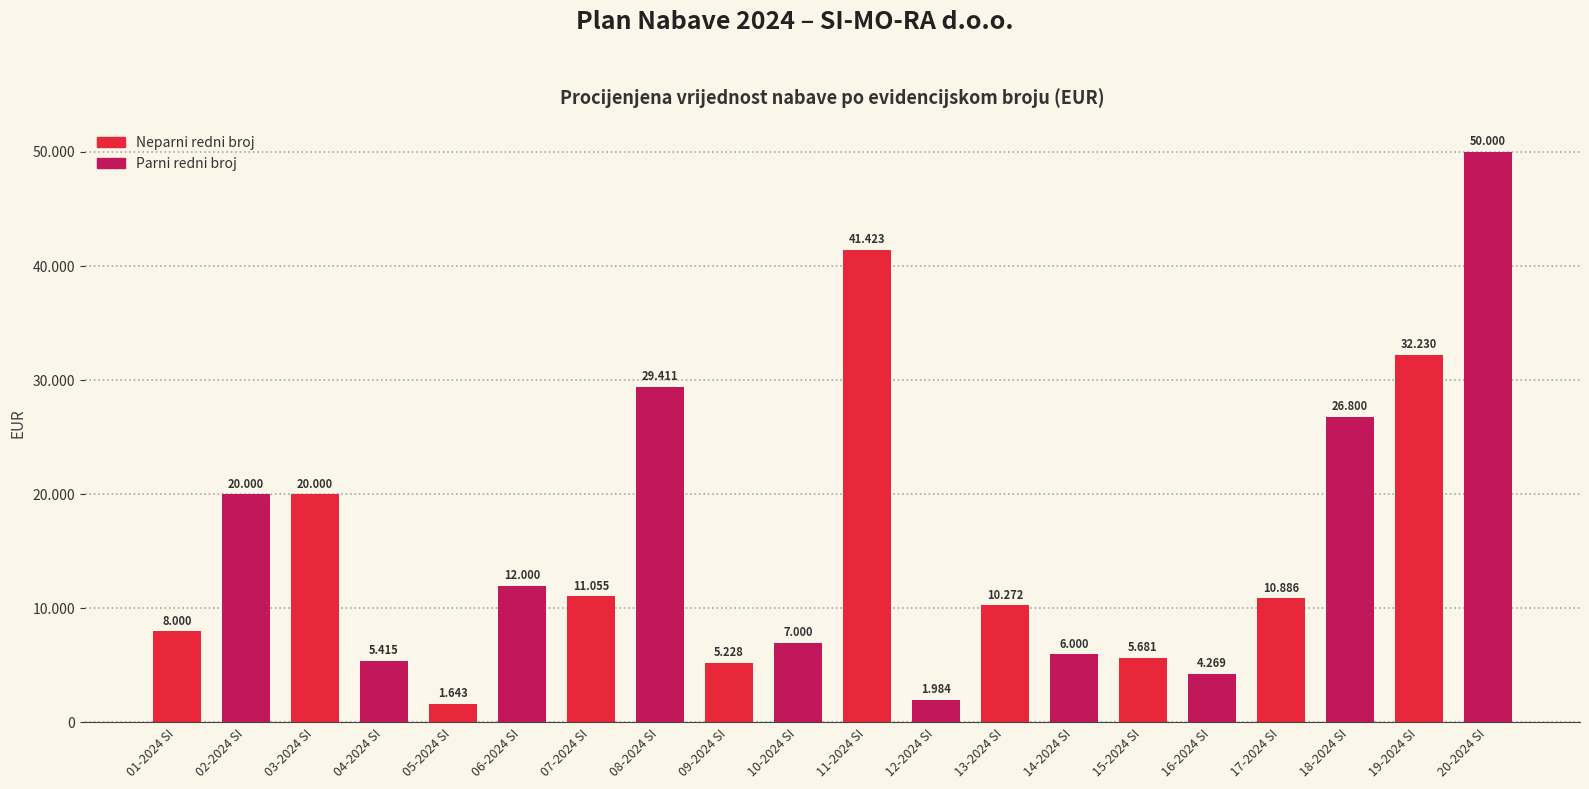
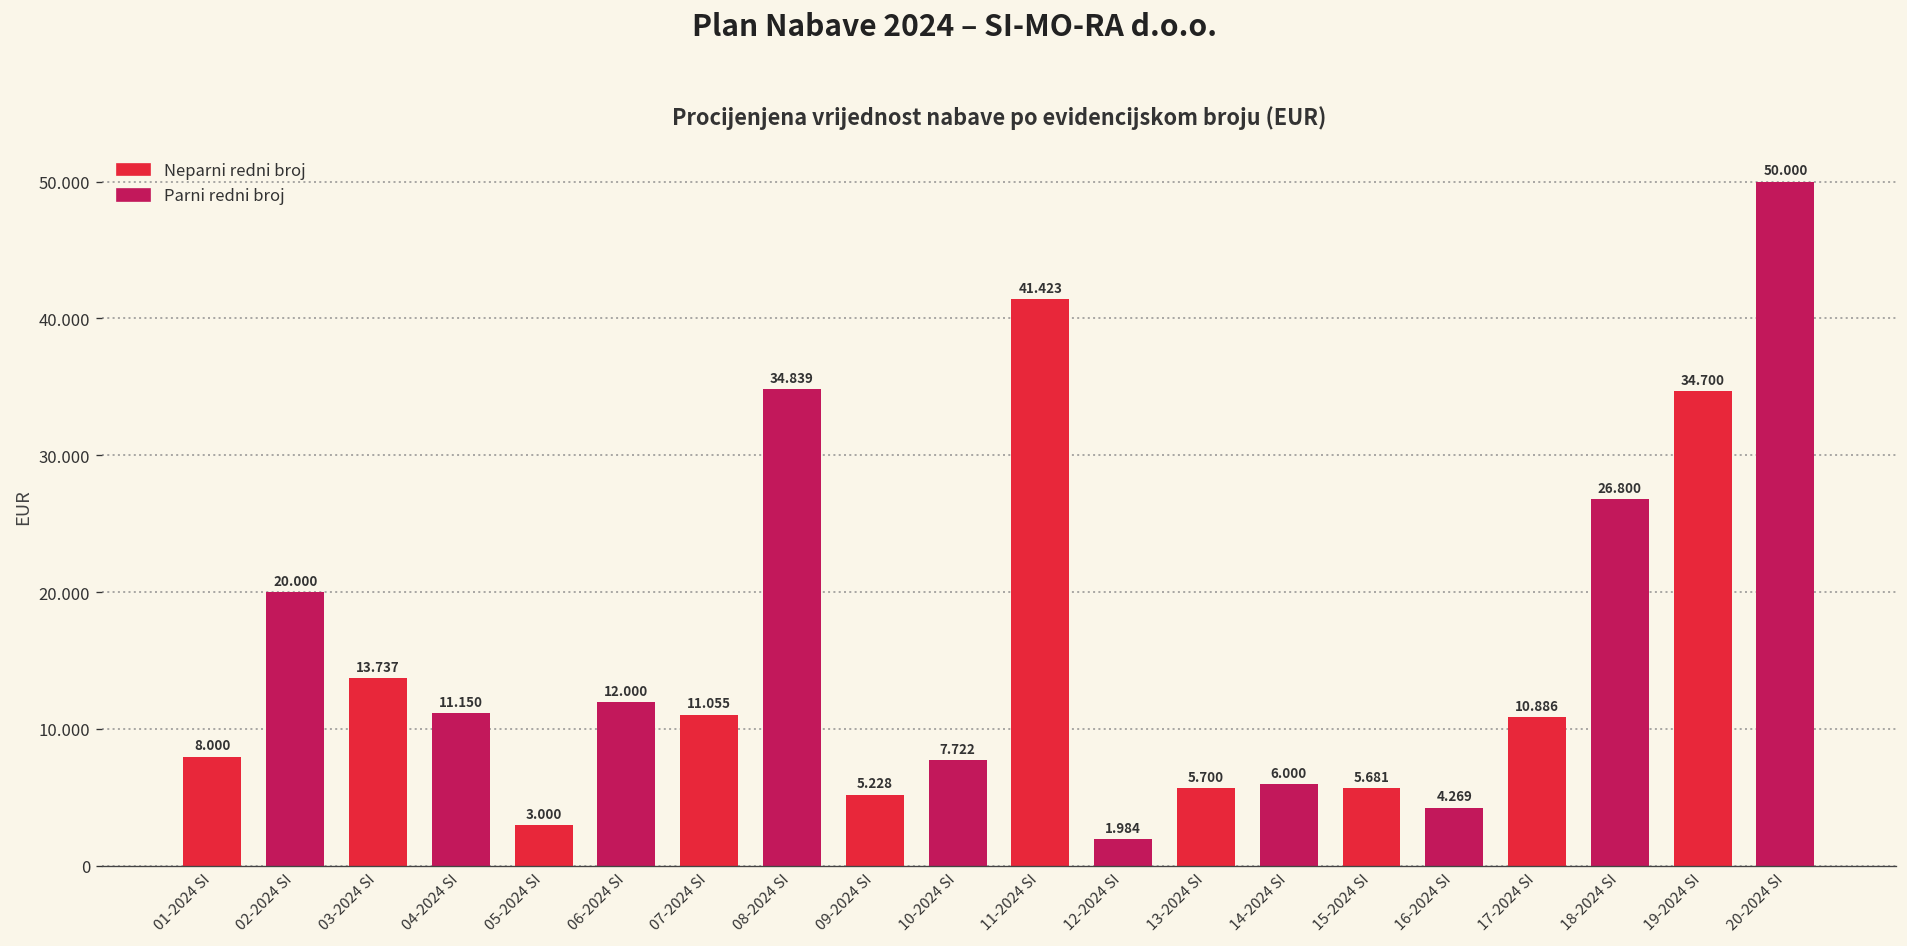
  {
-   "03-2024 SI": 20.000,
-   "04-2024 SI": 5.415,
-   "05-2024 SI": 1.643,
-   "08-2024 SI": 29.411,
-   "10-2024 SI": 7.000,
-   "13-2024 SI": 10.272,
-   "19-2024 SI": 32.230
+   "03-2024 SI": 13.737,
+   "04-2024 SI": 11.150,
+   "05-2024 SI": 3.000,
+   "08-2024 SI": 34.839,
+   "10-2024 SI": 7.722,
+   "13-2024 SI": 5.700,
+   "19-2024 SI": 34.700
  }
